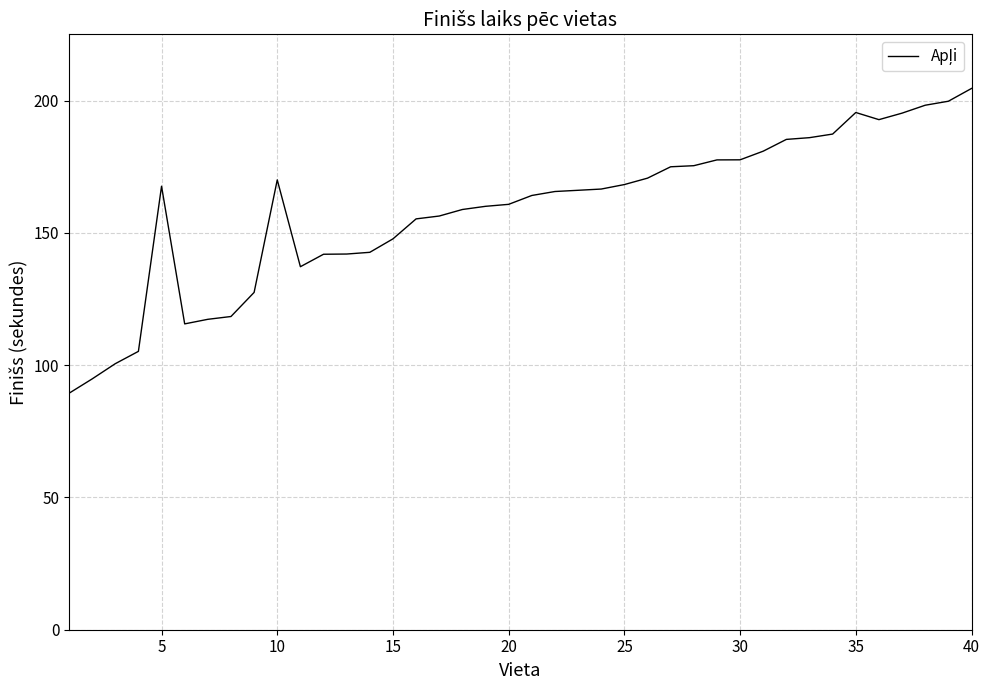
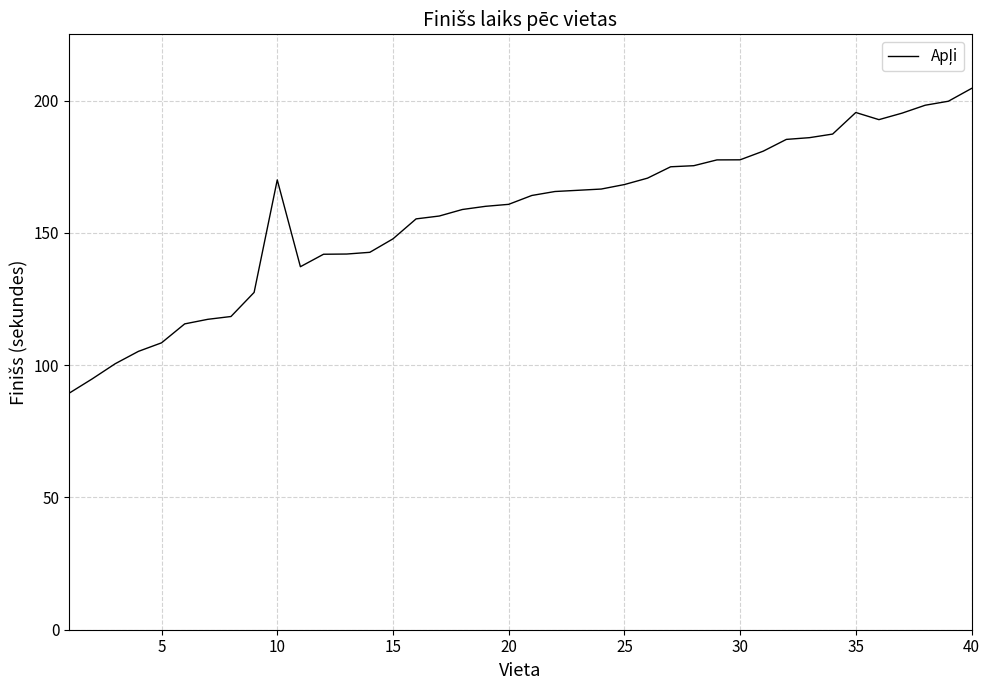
  {
-   "5": 168,
+   "5": 108,
    "10": 170,
    "15": 148,
    "20": 161,
    "25": 168,
    "30": 178,
    "35": 196,
    "40": 205
  }
